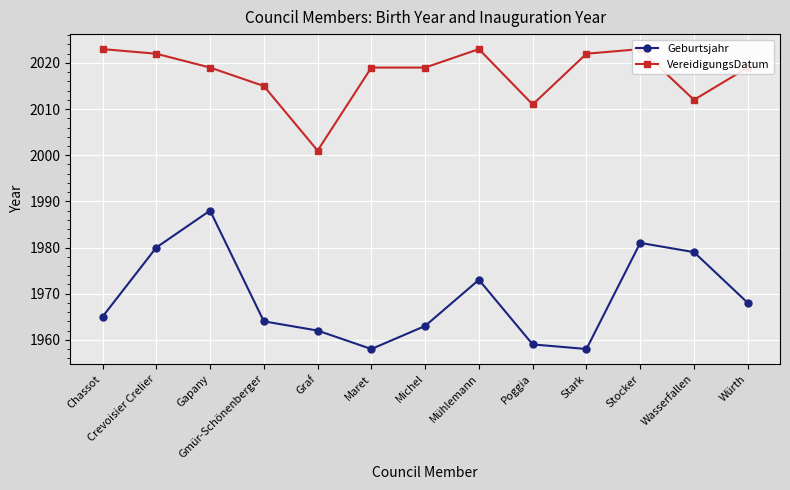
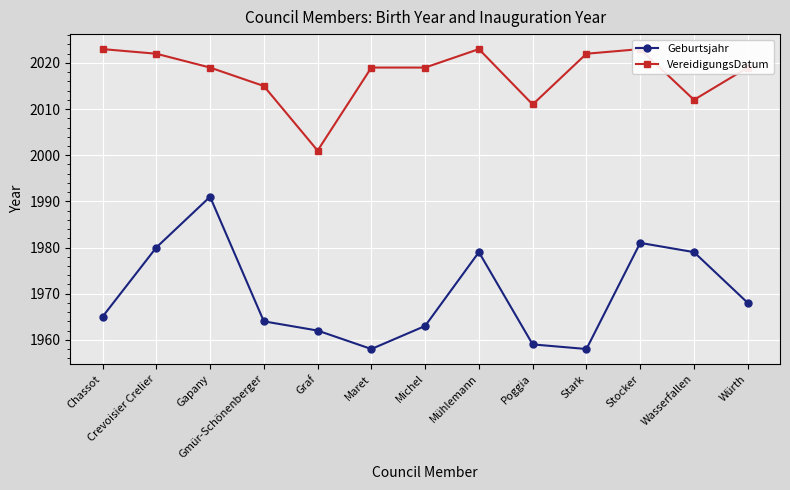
  {
    "Geburtsjahr": {
      "Chassot": 1965,
      "Crevoisier Crelier": 1980,
-     "Gapany": 1988,
+     "Gapany": 1991,
      "Gmür-Schönenberger": 1964,
      "Graf": 1962,
      "Maret": 1958,
      "Michel": 1963,
-     "Mühlemann": 1973,
+     "Mühlemann": 1979,
      "Poggia": 1959,
      "Stark": 1958,
      "Stocker": 1981,
      "Wasserfallen": 1979,
      "Würth": 1968
    },
    "VereidigungsDatum": {
      "Chassot": 2023,
      "Crevoisier Crelier": 2022,
      "Gapany": 2019,
      "Gmür-Schönenberger": 2015,
      "Graf": 2001,
      "Maret": 2019,
      "Michel": 2019,
      "Mühlemann": 2023,
      "Poggia": 2011,
      "Stark": 2022,
      "Wasserfallen": 2012
    }
  }
